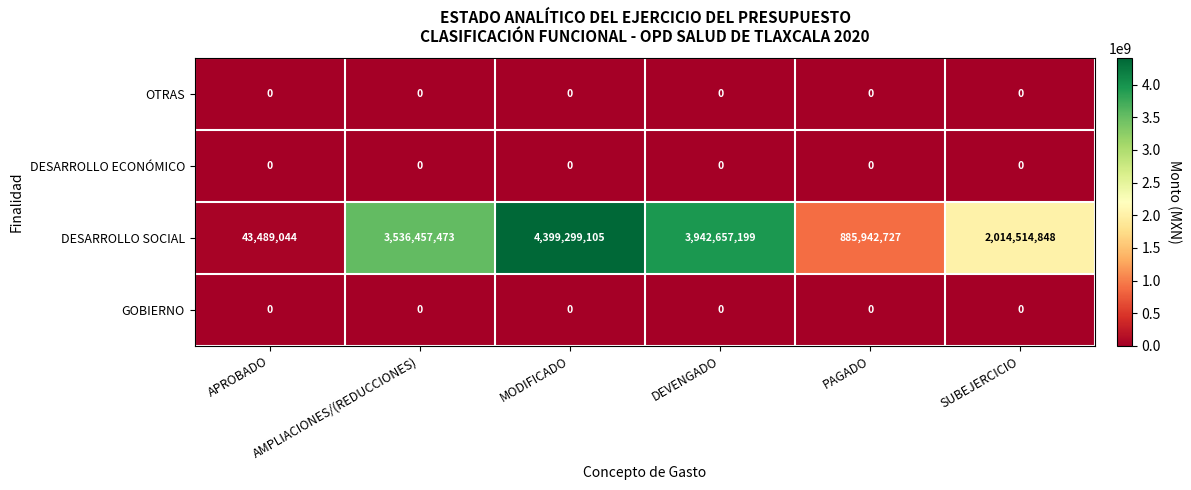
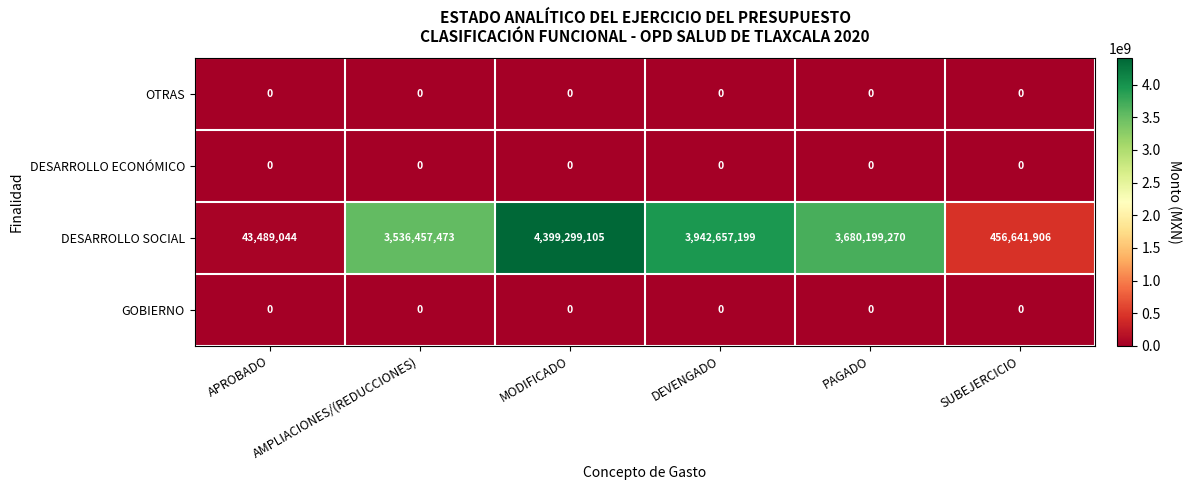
  {
    "OTRAS": {
      "APROBADO": "0",
      "AMPLIACIONES/(REDUCCIONES)": "0",
      "MODIFICADO": "0",
      "DEVENGADO": "0",
      "PAGADO": "0",
      "SUBEJERCICIO": "0"
    },
    "DESARROLLO ECONÓMICO": {
      "APROBADO": "0",
      "AMPLIACIONES/(REDUCCIONES)": "0",
      "MODIFICADO": "0",
      "DEVENGADO": "0",
      "PAGADO": "0",
      "SUBEJERCICIO": "0"
    },
    "DESARROLLO SOCIAL": {
      "APROBADO": "43,489,044",
      "AMPLIACIONES/(REDUCCIONES)": "3,536,457,473",
      "MODIFICADO": "4,399,299,105",
      "DEVENGADO": "3,942,657,199",
-     "PAGADO": "885,942,727",
-     "SUBEJERCICIO": "2,014,514,848"
+     "PAGADO": "3,680,199,270",
+     "SUBEJERCICIO": "456,641,906"
    },
    "GOBIERNO": {
      "APROBADO": "0",
      "AMPLIACIONES/(REDUCCIONES)": "0",
      "MODIFICADO": "0",
      "DEVENGADO": "0",
      "PAGADO": "0",
      "SUBEJERCICIO": "0"
    }
  }
